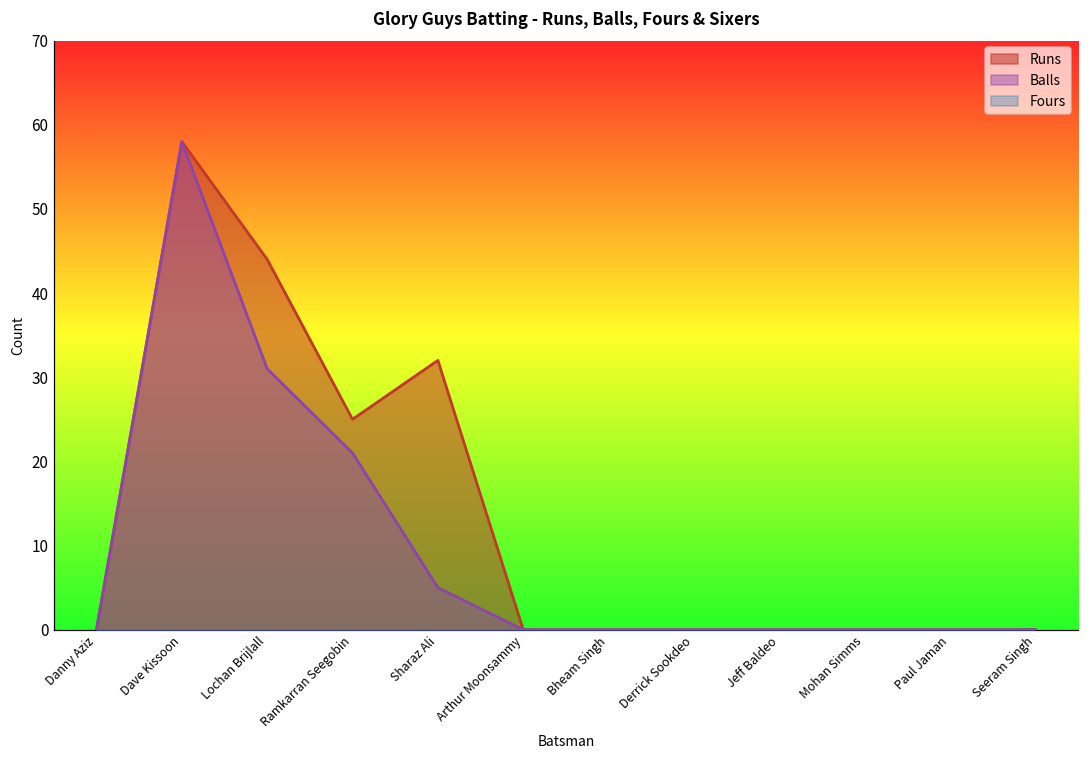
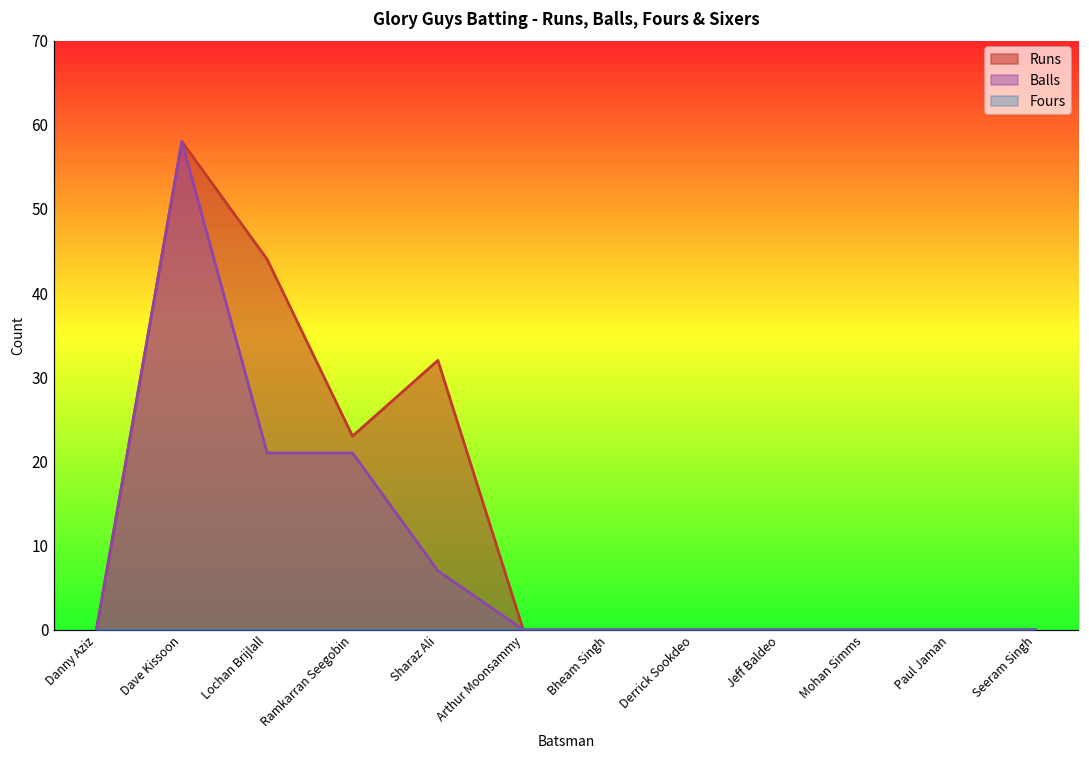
  {
    "Runs": {
      "Lochan Brijlall": 44,
-     "Ramkarran Seegobin": 25,
+     "Ramkarran Seegobin": 23,
      "Sharaz Ali": 32
    },
    "Balls": {
-     "Lochan Brijlall": 31,
+     "Lochan Brijlall": 21,
      "Ramkarran Seegobin": 21,
-     "Sharaz Ali": 5
+     "Sharaz Ali": 7
    },
    "Fours": {
      "Dave Kissoon": 0,
      "Lochan Brijlall": 0,
      "Ramkarran Seegobin": 0,
      "Sharaz Ali": 0
    }
  }
